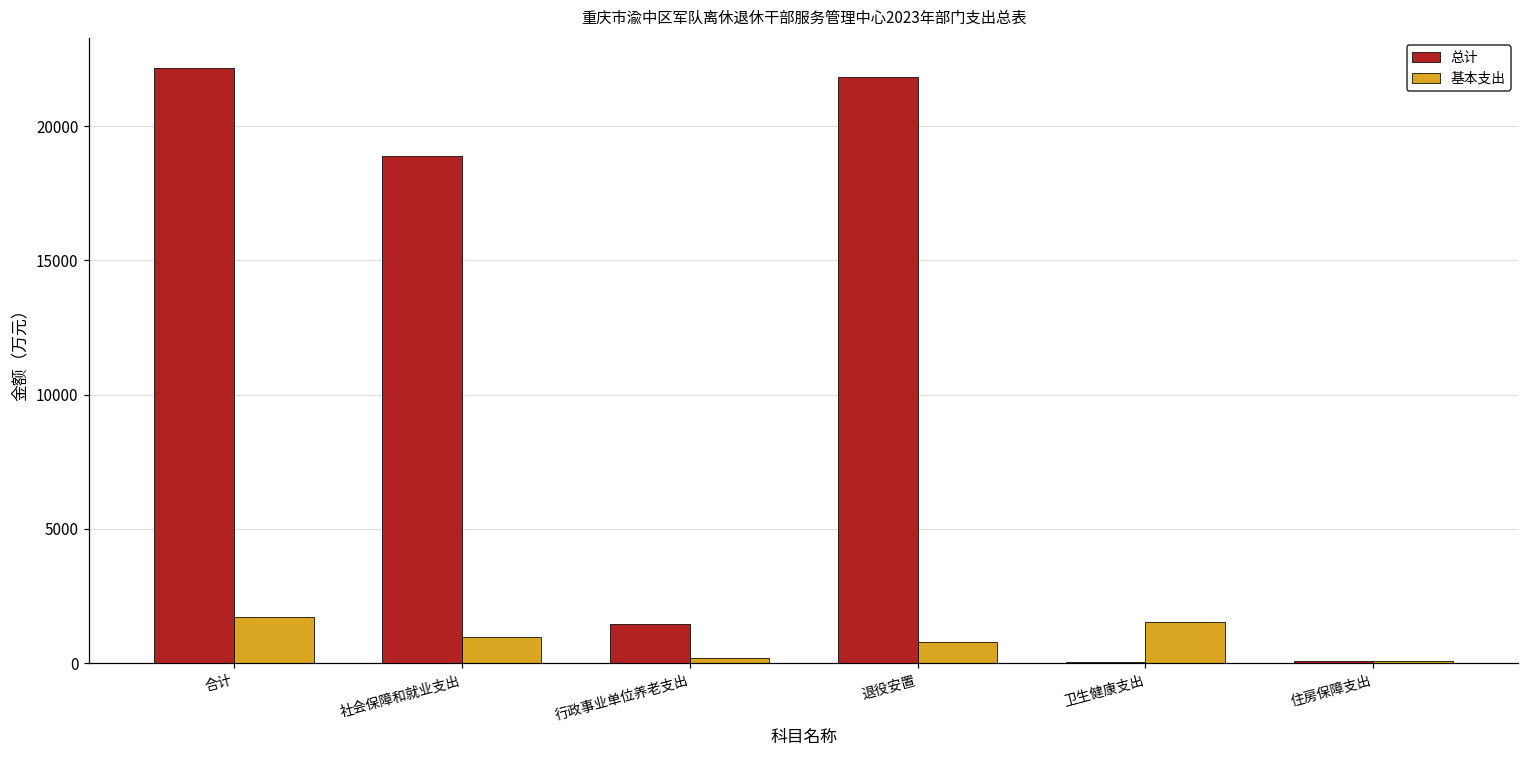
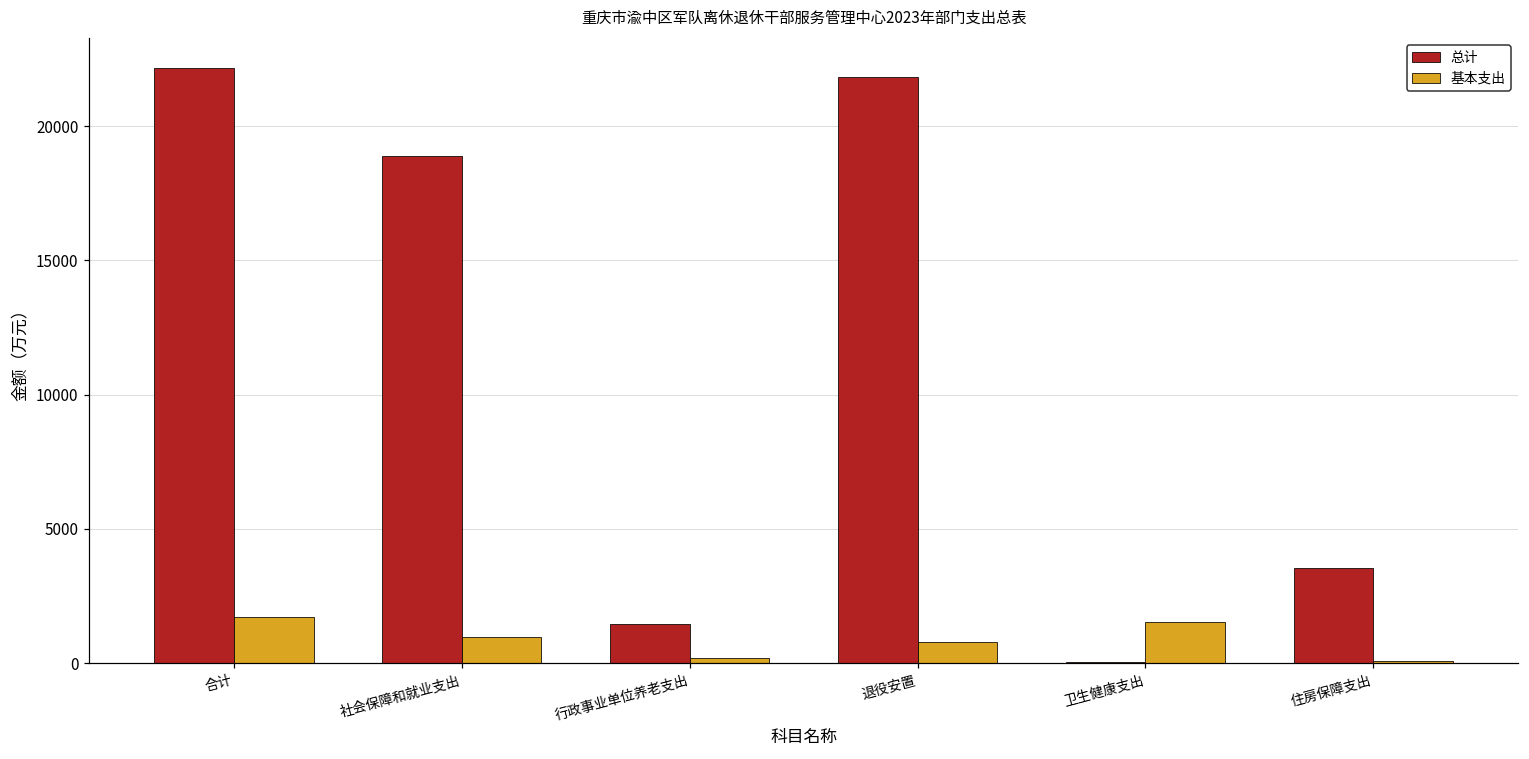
  {
    "总计": {
      "合计": 22200,
      "社会保障和就业支出": 18900,
      "行政事业单位养老支出": 1400,
      "退役安置": 21800,
-     "住房保障支出": 100
+     "住房保障支出": 3500
    },
    "基本支出": {
      "合计": 1700,
      "社会保障和就业支出": 1000,
      "行政事业单位养老支出": 200,
      "退役安置": 800,
      "卫生健康支出": 1500
    }
  }
